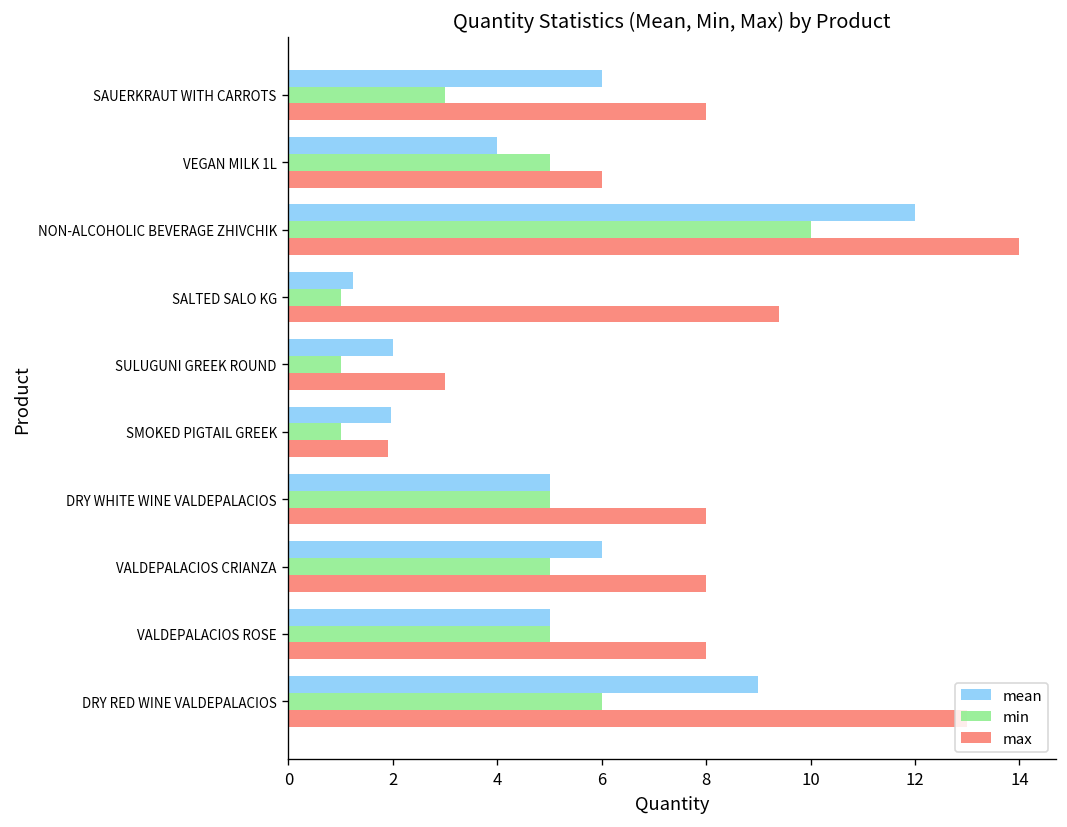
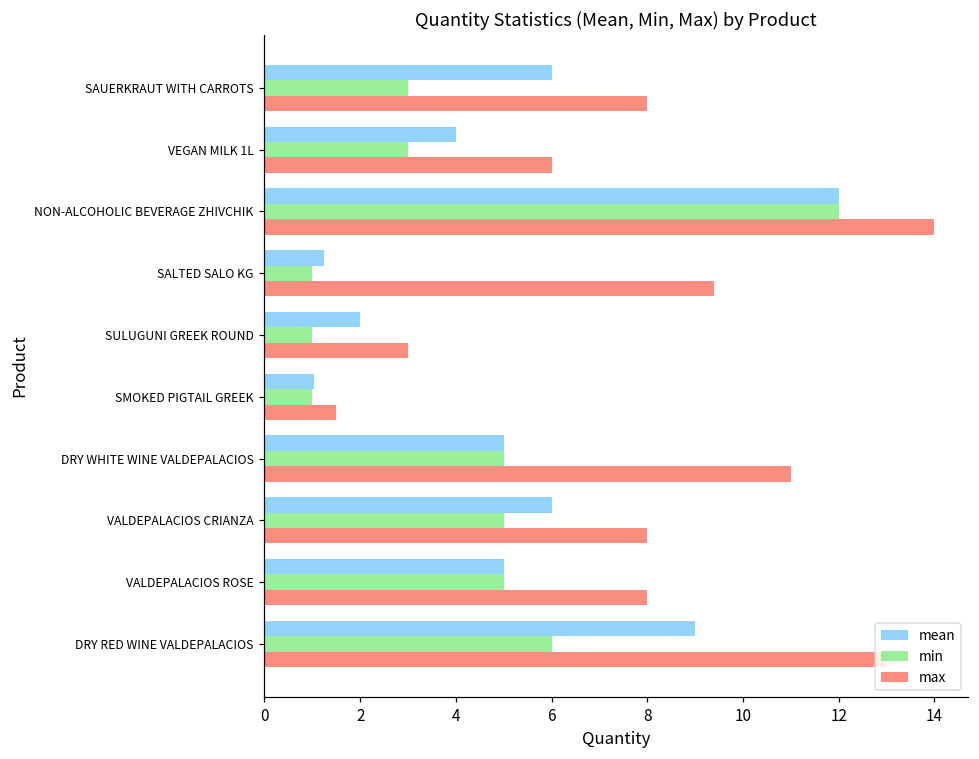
  {
    "mean": {
      "SAUERKRAUT WITH CARROTS": 6.0,
      "VEGAN MILK 1L": 4.0,
      "NON-ALCOHOLIC BEVERAGE ZHIVCHIK": 12.0,
      "SALTED SALO KG": 1.2,
      "SULUGUNI GREEK ROUND": 2.0,
-     "SMOKED PIGTAIL GREEK": 2.0,
+     "SMOKED PIGTAIL GREEK": 1.0,
      "DRY WHITE WINE VALDEPALACIOS": 5.0,
      "VALDEPALACIOS CRIANZA": 6.0,
      "VALDEPALACIOS ROSE": 5.0,
      "DRY RED WINE VALDEPALACIOS": 9.0
    },
    "min": {
      "SAUERKRAUT WITH CARROTS": 3,
-     "VEGAN MILK 1L": 5,
-     "NON-ALCOHOLIC BEVERAGE ZHIVCHIK": 10,
+     "VEGAN MILK 1L": 3,
+     "NON-ALCOHOLIC BEVERAGE ZHIVCHIK": 12,
      "SALTED SALO KG": 1,
      "SULUGUNI GREEK ROUND": 1,
      "SMOKED PIGTAIL GREEK": 1,
      "DRY WHITE WINE VALDEPALACIOS": 5,
      "VALDEPALACIOS CRIANZA": 5,
      "VALDEPALACIOS ROSE": 5,
      "DRY RED WINE VALDEPALACIOS": 6
    },
    "max": {
      "SAUERKRAUT WITH CARROTS": 8.0,
      "VEGAN MILK 1L": 6.0,
      "NON-ALCOHOLIC BEVERAGE ZHIVCHIK": 14.0,
      "SALTED SALO KG": 9.4,
      "SULUGUNI GREEK ROUND": 3.0,
-     "SMOKED PIGTAIL GREEK": 1.9,
-     "DRY WHITE WINE VALDEPALACIOS": 8,
+     "SMOKED PIGTAIL GREEK": 1.5,
+     "DRY WHITE WINE VALDEPALACIOS": 11,
      "VALDEPALACIOS CRIANZA": 8.0,
      "VALDEPALACIOS ROSE": 8.0
    }
  }
